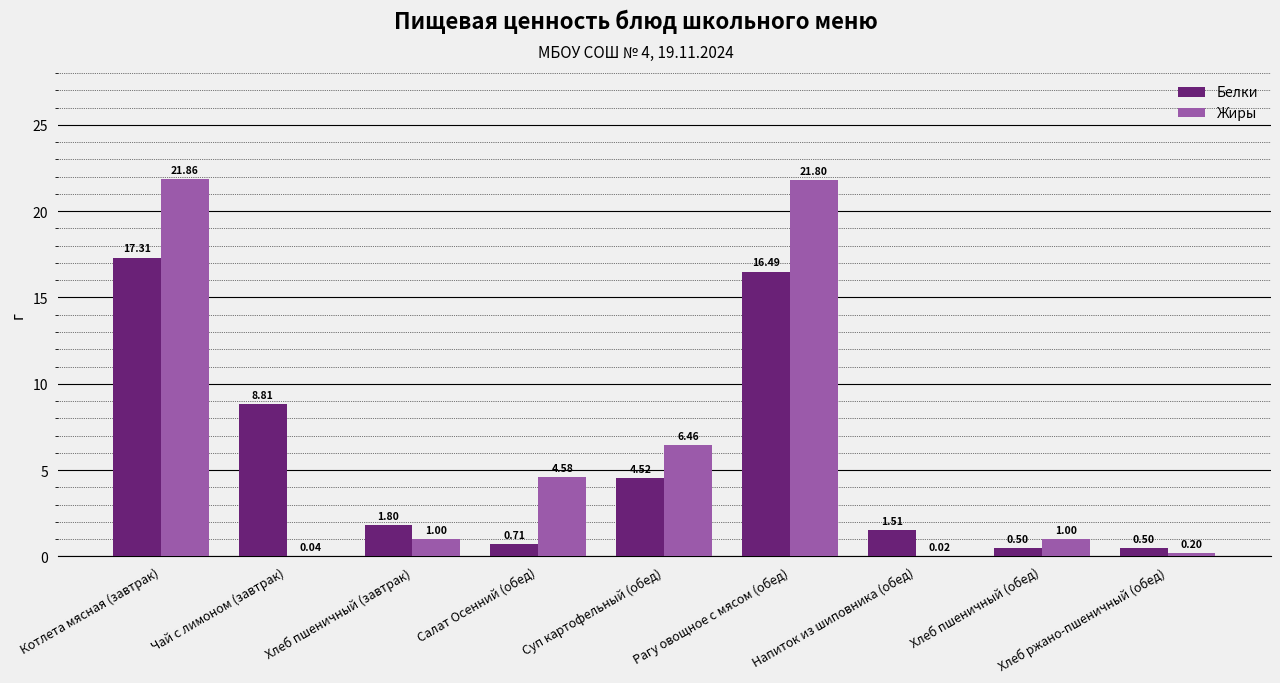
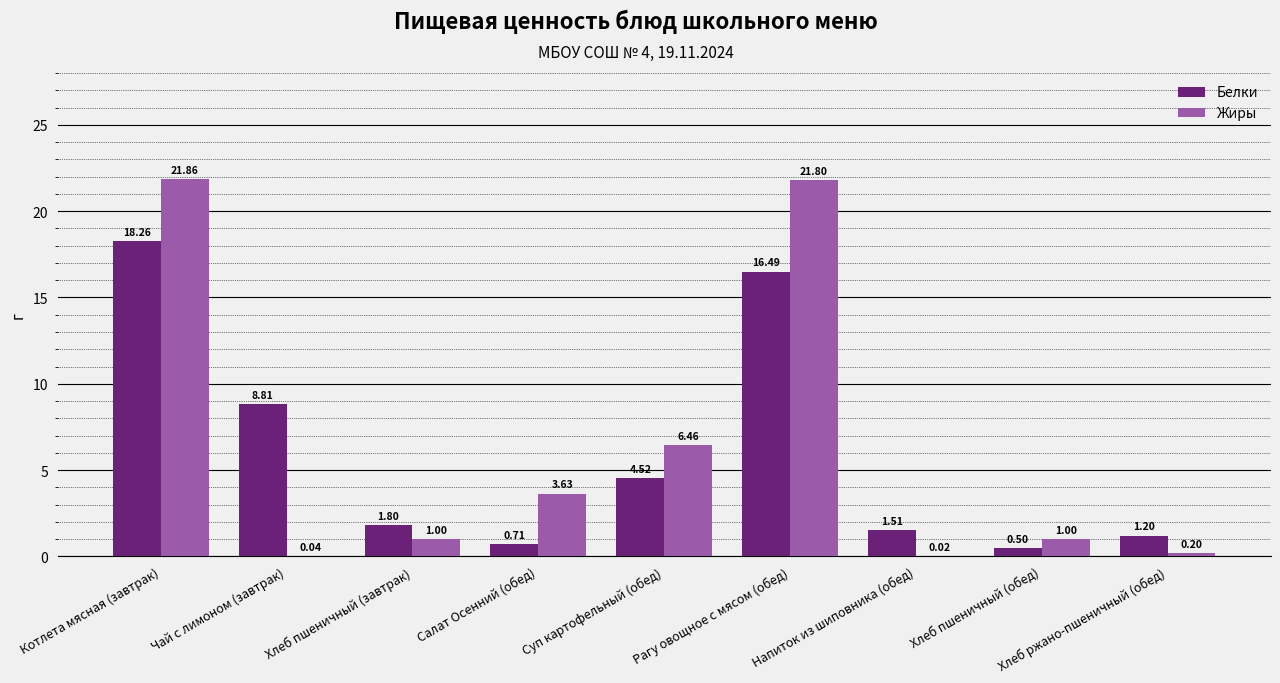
  {
    "Белки": {
-     "Котлета мясная (завтрак)": 17.31,
+     "Котлета мясная (завтрак)": 18.26,
      "Чай с лимоном (завтрак)": 8.81,
      "Хлеб пшеничный (завтрак)": 1.80,
      "Салат Осенний (обед)": 0.71,
      "Суп картофельный (обед)": 4.52,
      "Рагу овощное с мясом (обед)": 16.49,
      "Напиток из шиповника (обед)": 1.51,
      "Хлеб пшеничный (обед)": 0.50,
-     "Хлеб ржано-пшеничный (обед)": 0.50
+     "Хлеб ржано-пшеничный (обед)": 1.20
    },
    "Жиры": {
      "Котлета мясная (завтрак)": 21.86,
      "Чай с лимоном (завтрак)": 0.04,
      "Хлеб пшеничный (завтрак)": 1.00,
-     "Салат Осенний (обед)": 4.58,
+     "Салат Осенний (обед)": 3.63,
      "Суп картофельный (обед)": 6.46,
      "Рагу овощное с мясом (обед)": 21.80,
      "Напиток из шиповника (обед)": 0.02,
      "Хлеб пшеничный (обед)": 1.00,
      "Хлеб ржано-пшеничный (обед)": 0.20
    }
  }
